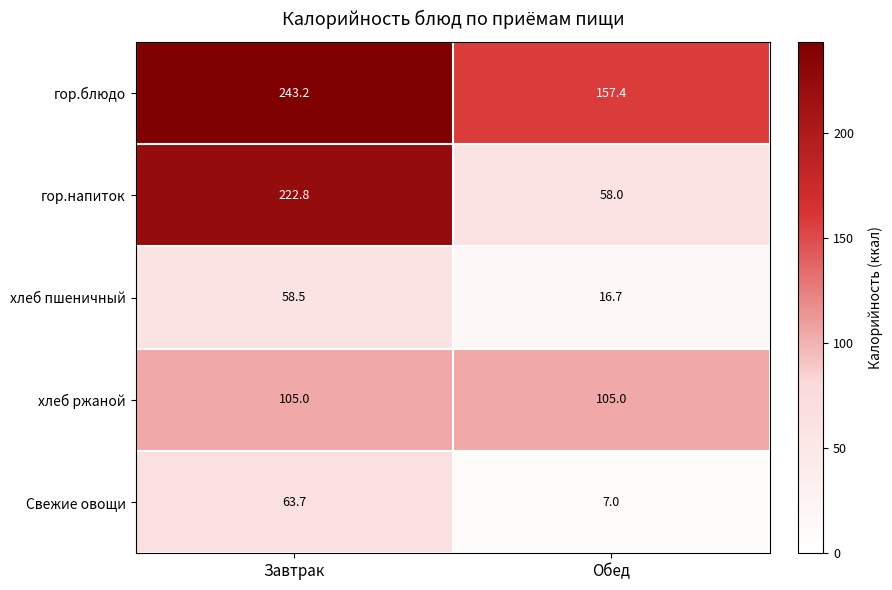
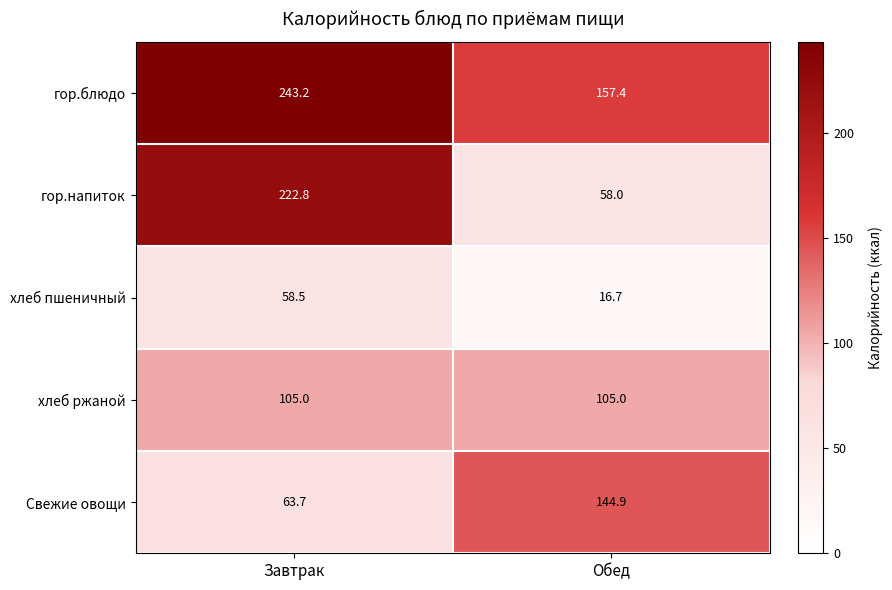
  {
    "гор.блюдо": {
      "Завтрак": 243.2,
      "Обед": 157.4
    },
    "гор.напиток": {
      "Завтрак": 222.8,
      "Обед": 58.0
    },
    "хлеб пшеничный": {
      "Завтрак": 58.5,
      "Обед": 16.7
    },
    "хлеб ржаной": {
      "Завтрак": 105.0,
      "Обед": 105.0
    },
    "Свежие овощи": {
      "Завтрак": 63.7,
-     "Обед": 7.0
+     "Обед": 144.9
    }
  }
